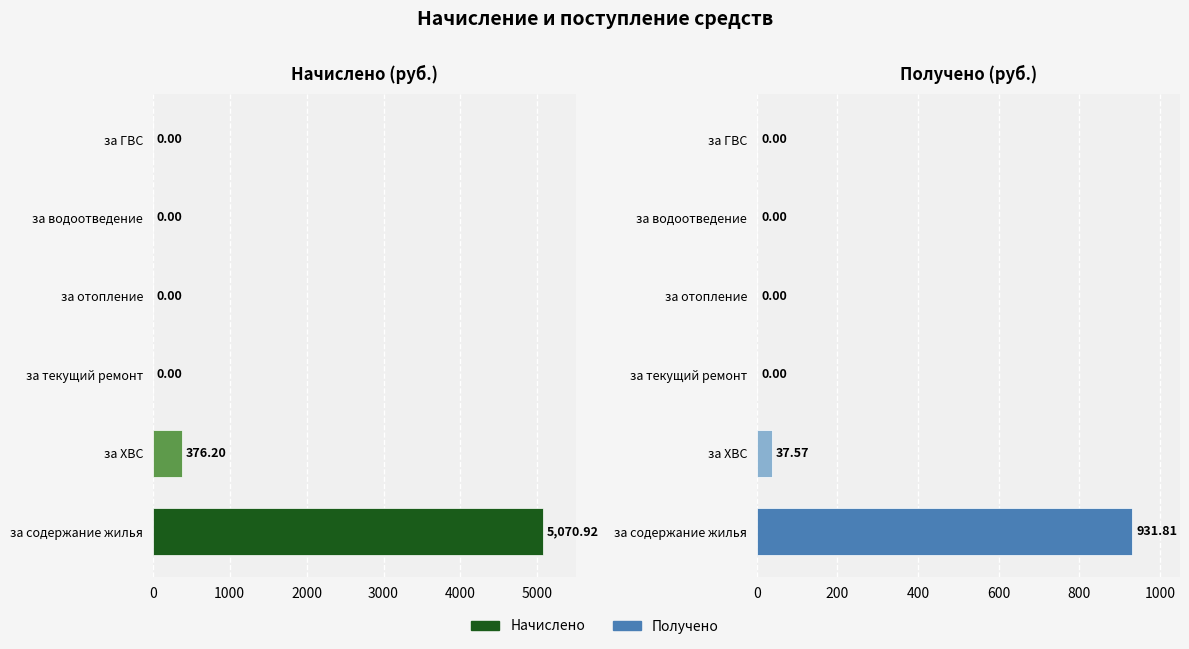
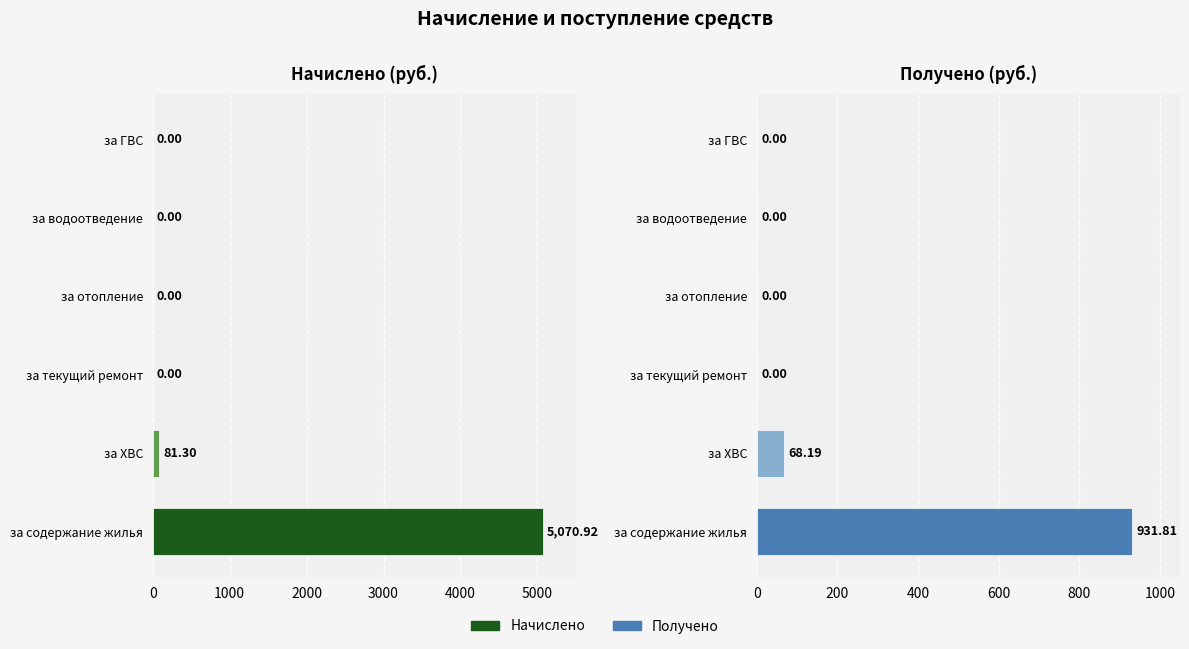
  {
    "Начислено (руб.)": {
      "за ГВС": "0.00",
      "за водоотведение": "0.00",
      "за отопление": "0.00",
      "за текущий ремонт": "0.00",
-     "за ХВС": "376.20",
+     "за ХВС": "81.30",
      "за содержание жилья": "5,070.92"
    },
    "Получено (руб.)": {
      "за ГВС": "0.00",
      "за водоотведение": "0.00",
      "за отопление": "0.00",
      "за текущий ремонт": "0.00",
-     "за ХВС": "37.57",
+     "за ХВС": "68.19",
      "за содержание жилья": "931.81"
    }
  }
